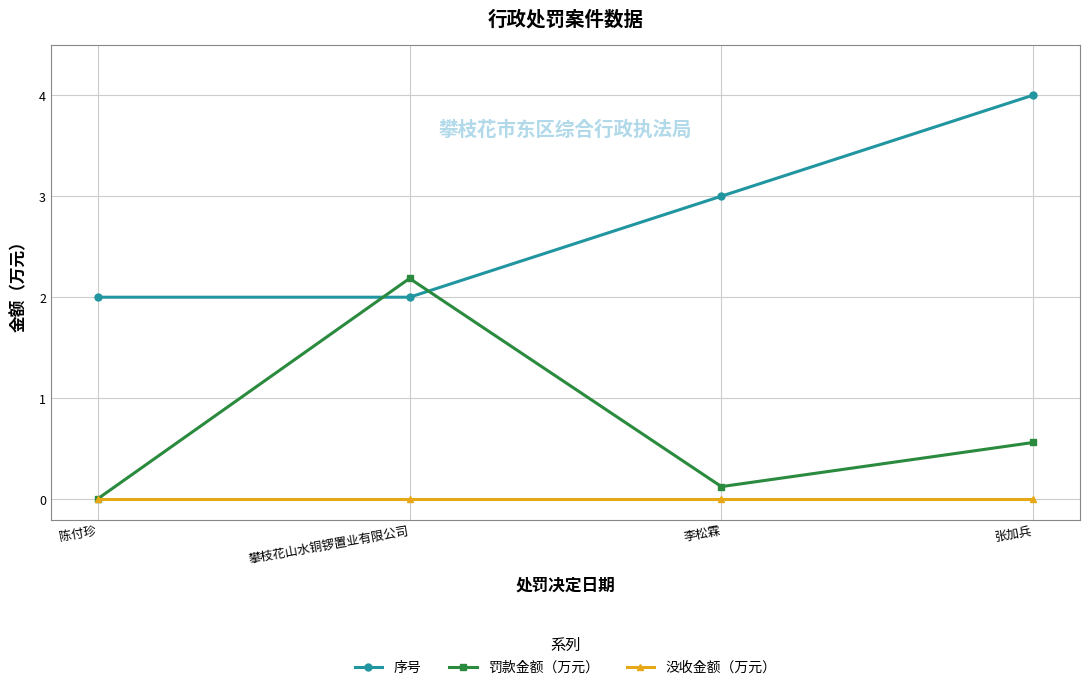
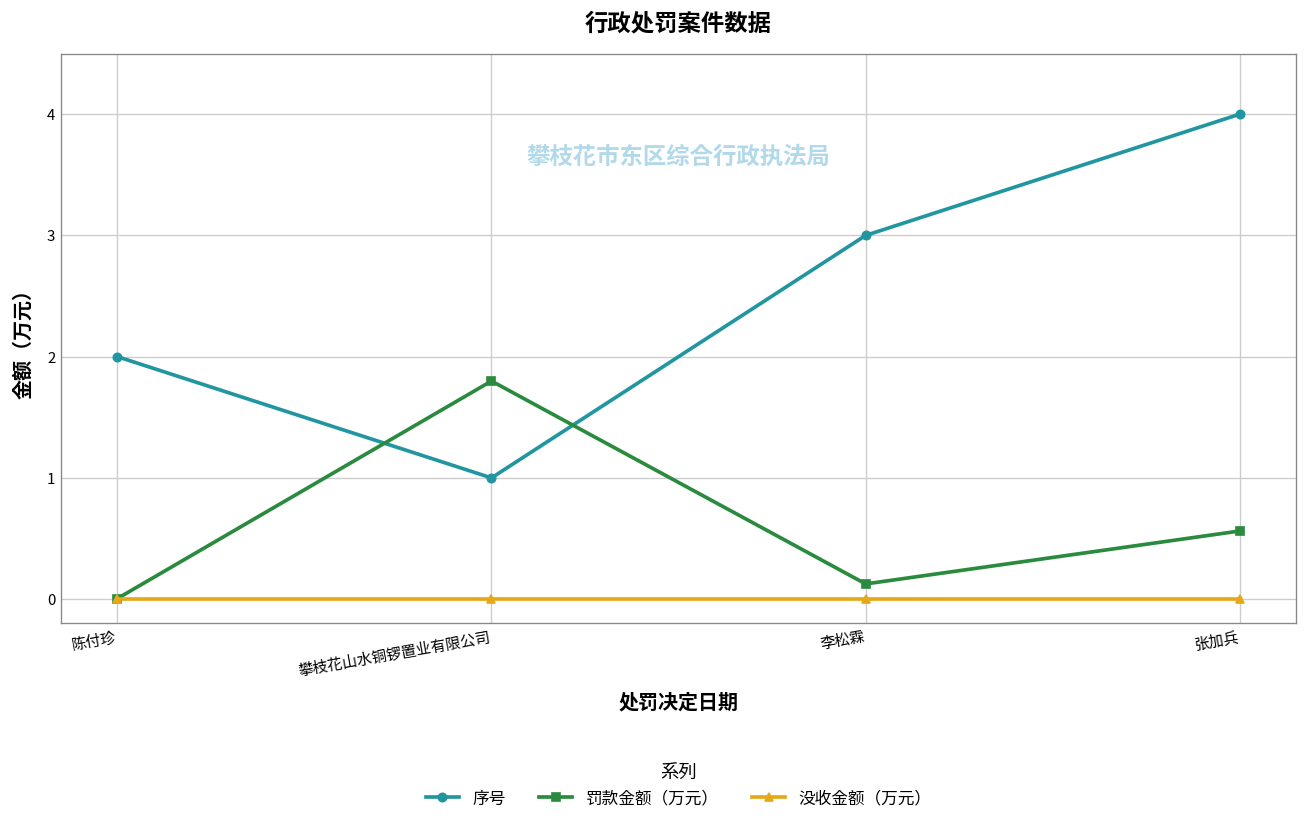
  {
    "序号": {
      "陈付珍": 2,
-     "攀枝花山水铜锣置业有限公司": 2,
+     "攀枝花山水铜锣置业有限公司": 1,
      "李松霖": 3,
      "张加兵": 4
    },
    "罚款金额（万元）": {
-     "攀枝花山水铜锣置业有限公司": 2.19,
+     "攀枝花山水铜锣置业有限公司": 1.80,
      "李松霖": 0.13,
      "张加兵": 0.56
    },
    "没收金额（万元）": {
      "攀枝花山水铜锣置业有限公司": 0.00,
      "李松霖": 0.00,
      "张加兵": 0.00
    }
  }
